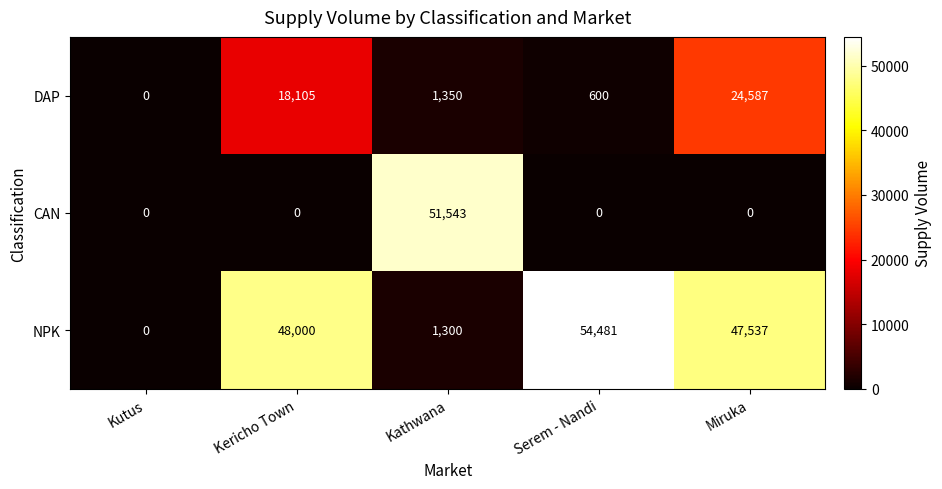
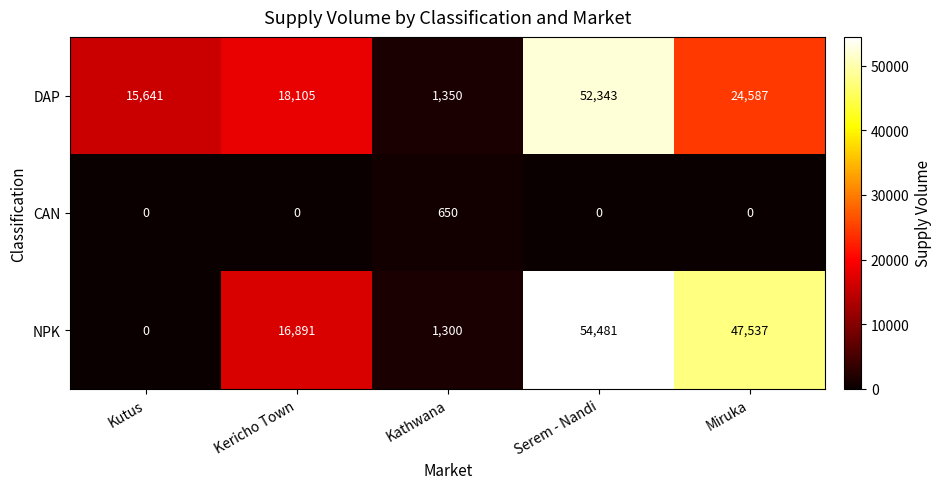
  {
    "DAP": {
-     "Kutus": "0",
+     "Kutus": "15,641",
      "Kericho Town": "18,105",
      "Kathwana": "1,350",
-     "Serem - Nandi": "600",
+     "Serem - Nandi": "52,343",
      "Miruka": "24,587"
    },
    "CAN": {
      "Kutus": "0",
      "Kericho Town": "0",
-     "Kathwana": "51,543",
+     "Kathwana": "650",
      "Serem - Nandi": "0",
      "Miruka": "0"
    },
    "NPK": {
      "Kutus": "0",
-     "Kericho Town": "48,000",
+     "Kericho Town": "16,891",
      "Kathwana": "1,300",
      "Serem - Nandi": "54,481",
      "Miruka": "47,537"
    }
  }
